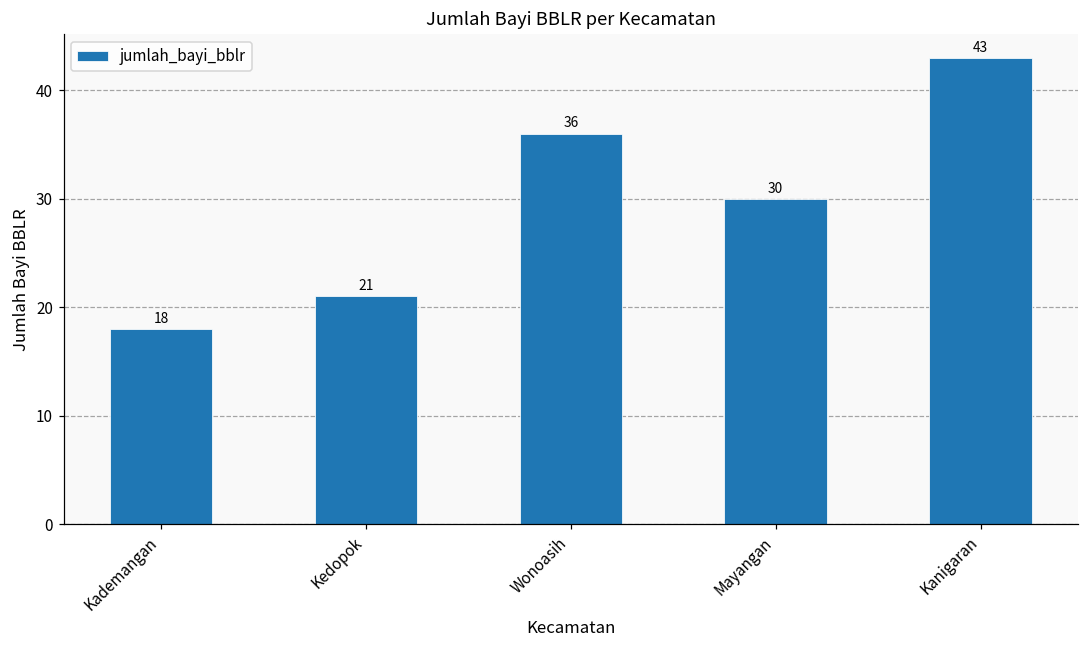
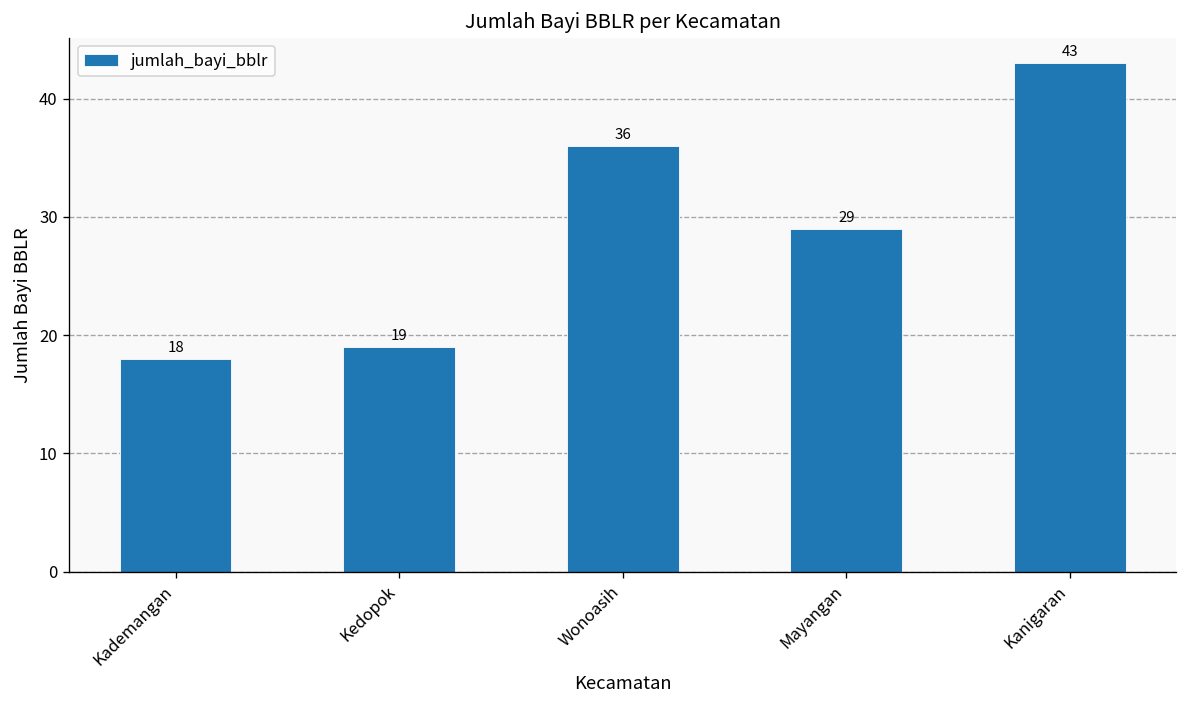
  {
    "Kademangan": 18,
-   "Kedopok": 21,
+   "Kedopok": 19,
    "Wonoasih": 36,
-   "Mayangan": 30,
+   "Mayangan": 29,
    "Kanigaran": 43
  }
